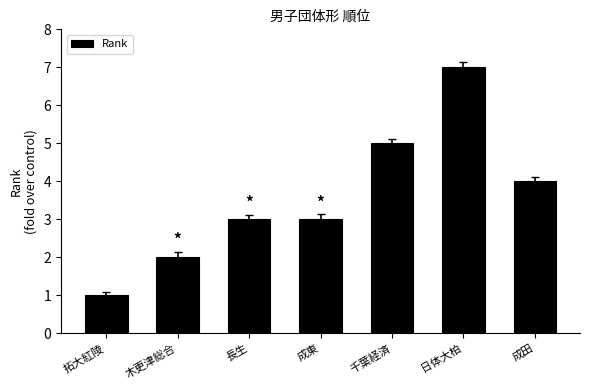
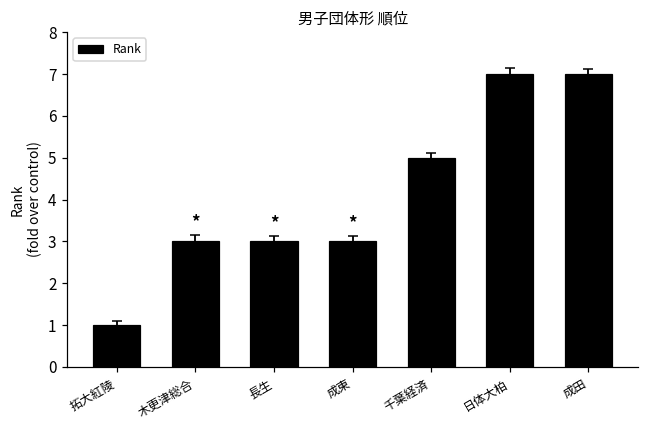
  {
    "Rank": {
      "拓大紅陵": 1,
-     "木更津総合": 2,
+     "木更津総合": 3,
      "長生": 3,
      "成東": 3,
      "千葉経済": 5,
      "日体大柏": 7,
-     "成田": 4
+     "成田": 7
    }
  }
